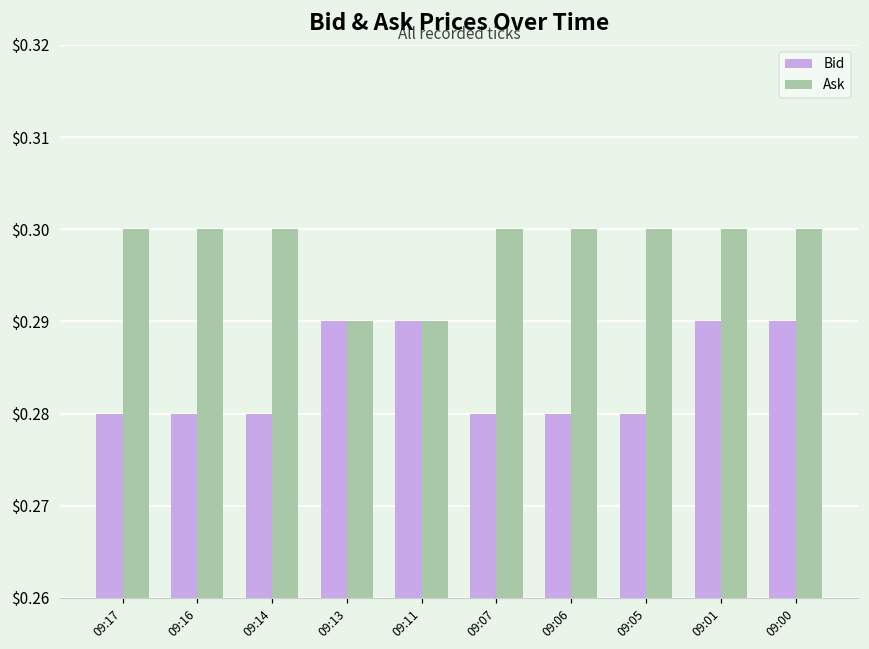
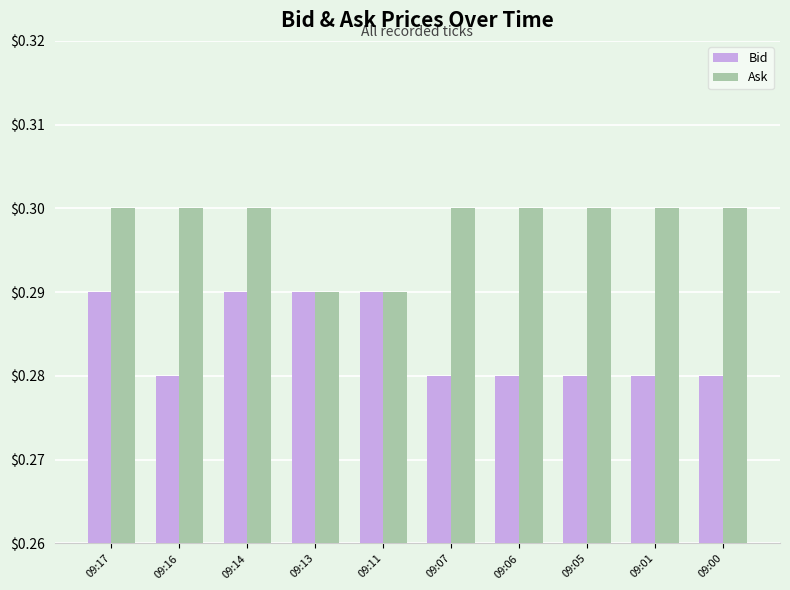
  {
    "Bid": {
-     "09:17": "$0.28",
+     "09:17": "$0.29",
      "09:16": "$0.28",
-     "09:14": "$0.28",
+     "09:14": "$0.29",
      "09:13": "$0.29",
      "09:11": "$0.29",
      "09:07": "$0.28",
      "09:06": "$0.28",
      "09:05": "$0.28",
-     "09:01": "$0.29",
-     "09:00": "$0.29"
+     "09:01": "$0.28",
+     "09:00": "$0.28"
    },
    "Ask": {
      "09:17": "$0.30",
      "09:16": "$0.30",
      "09:14": "$0.30",
      "09:13": "$0.29",
      "09:11": "$0.29",
      "09:07": "$0.30",
      "09:06": "$0.30",
      "09:05": "$0.30",
      "09:01": "$0.30",
      "09:00": "$0.30"
    }
  }
